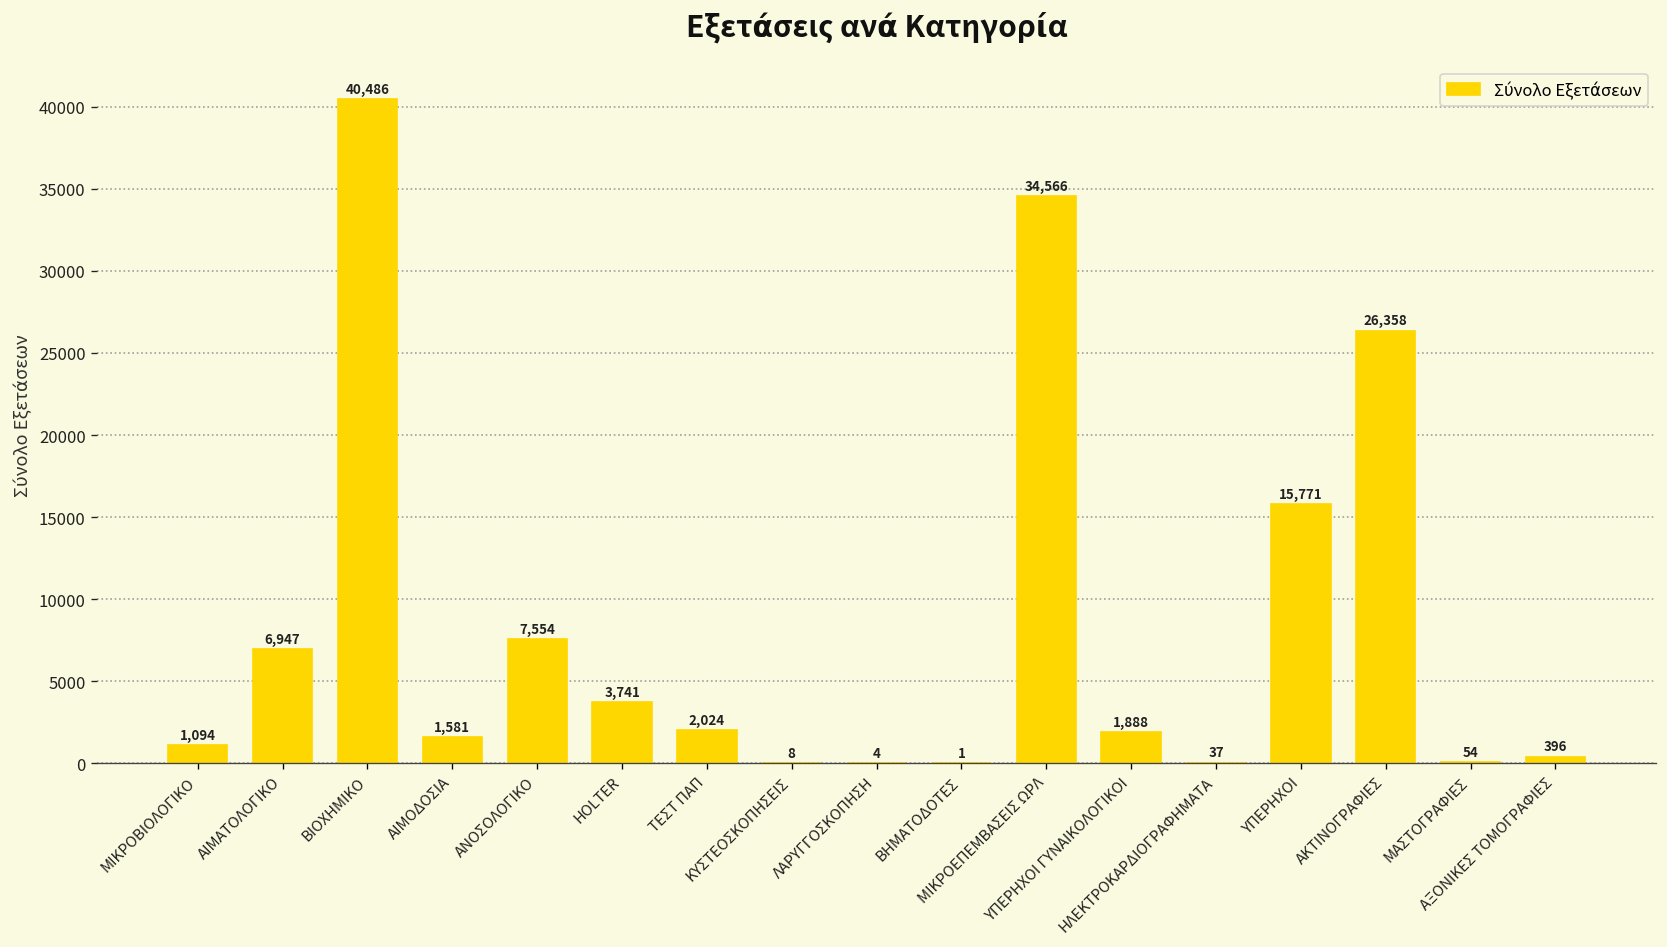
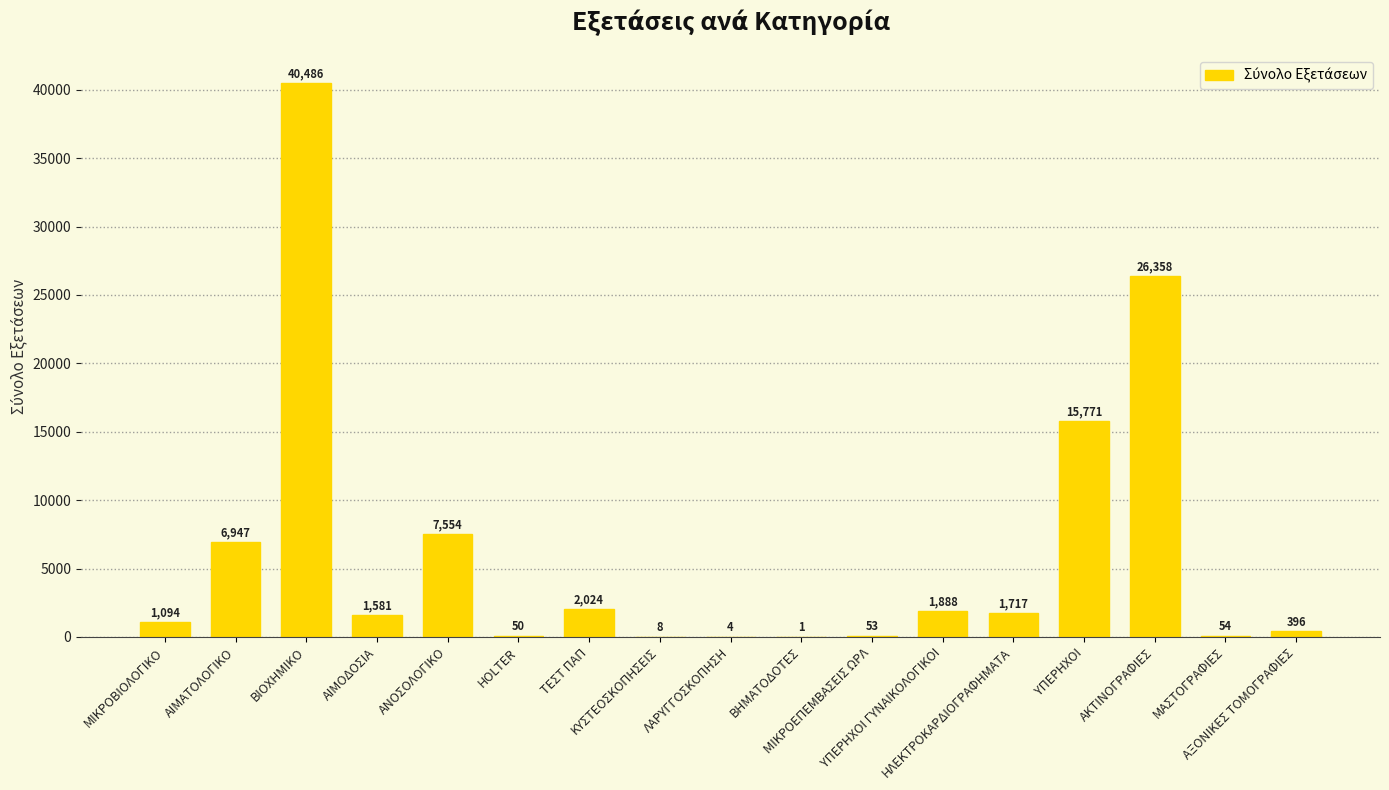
  {
    "ΜΙΚΡΟΒΙΟΛΟΓΙΚΟ": "1,094",
    "ΑΙΜΑΤΟΛΟΓΙΚΟ": "6,947",
    "ΒΙΟΧΗΜΙΚΟ": "40,486",
    "ΑΙΜΟΔΟΣΙΑ": "1,581",
    "ΑΝΟΣΟΛΟΓΙΚΟ": "7,554",
-   "HOLTER": "3,741",
+   "HOLTER": "50",
    "ΤΕΣΤ ΠΑΠ": "2,024",
    "ΚΥΣΤΕΟΣΚΟΠΗΣΕΙΣ": "8",
    "ΛΑΡΥΓΓΟΣΚΟΠΗΣΗ": "4",
    "ΒΗΜΑΤΟΔΟΤΕΣ": "1",
-   "ΜΙΚΡΟΕΠΕΜΒΑΣΕΙΣ ΩΡΛ": "34,566",
+   "ΜΙΚΡΟΕΠΕΜΒΑΣΕΙΣ ΩΡΛ": "53",
    "ΥΠΕΡΗΧΟΙ ΓΥΝΑΙΚΟΛΟΓΙΚΟΙ": "1,888",
-   "ΗΛΕΚΤΡΟΚΑΡΔΙΟΓΡΑΦΗΜΑΤΑ": "37",
+   "ΗΛΕΚΤΡΟΚΑΡΔΙΟΓΡΑΦΗΜΑΤΑ": "1,717",
    "ΥΠΕΡΗΧΟΙ": "15,771",
    "ΑΚΤΙΝΟΓΡΑΦΙΕΣ": "26,358",
    "ΜΑΣΤΟΓΡΑΦΙΕΣ": "54",
    "ΑΞΟΝΙΚΕΣ ΤΟΜΟΓΡΑΦΙΕΣ": "396"
  }
